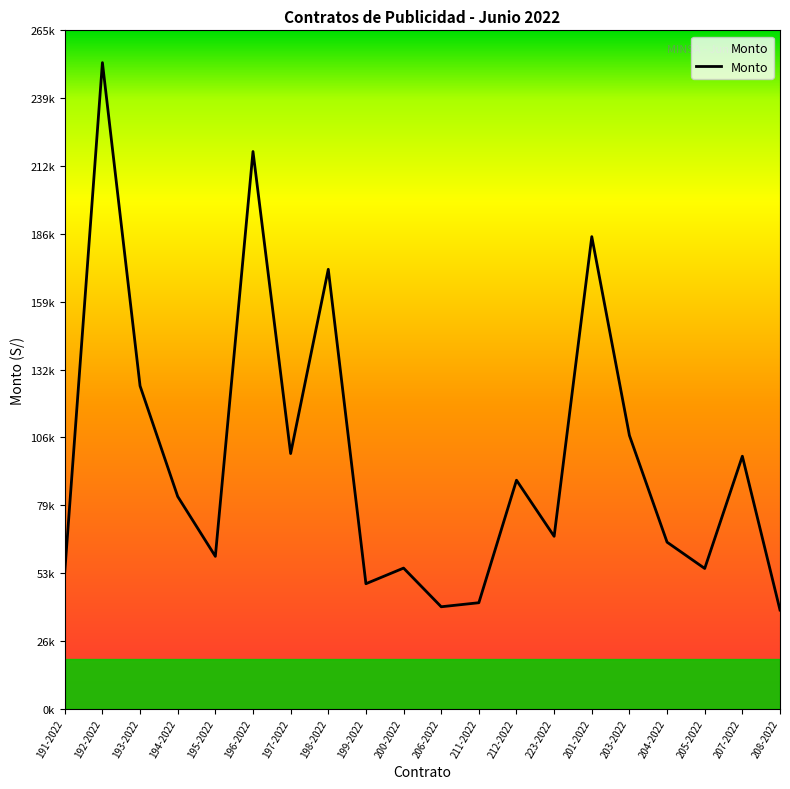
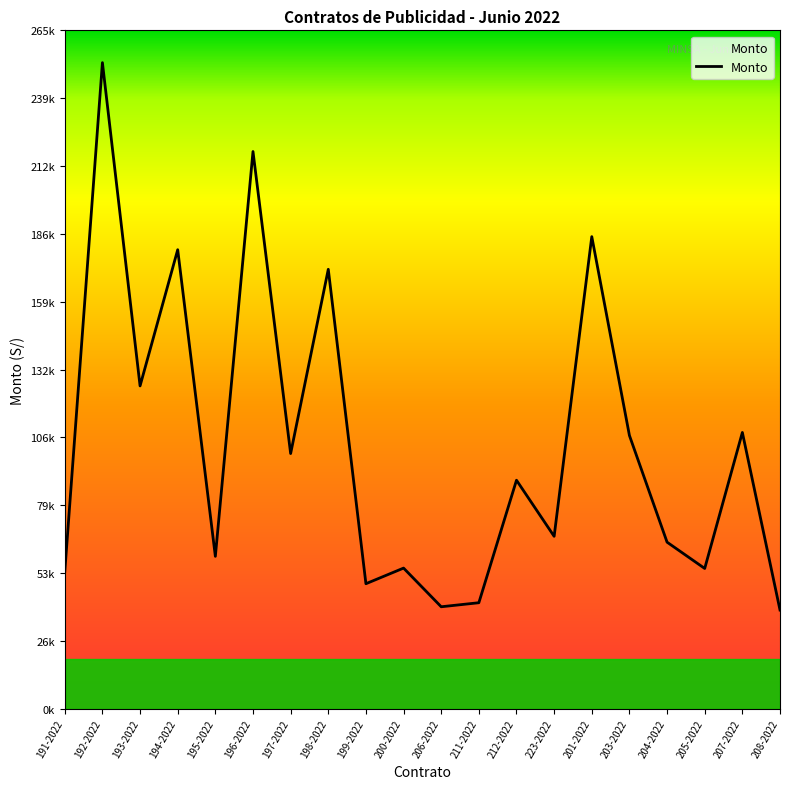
  {
    "191-2022": 54000,
    "192-2022": 253000,
    "193-2022": 126000,
-   "194-2022": 83000,
+   "194-2022": 180000,
    "195-2022": 60000,
    "196-2022": 218000,
    "197-2022": 100000,
    "198-2022": 172000,
    "199-2022": 49000,
    "200-2022": 55000,
    "206-2022": 40000,
    "211-2022": 42000,
    "212-2022": 90000,
    "223-2022": 68000,
    "201-2022": 185000,
    "203-2022": 107000,
    "204-2022": 65000,
    "205-2022": 55000,
-   "207-2022": 99000,
+   "207-2022": 108000,
    "208-2022": 39000
  }
